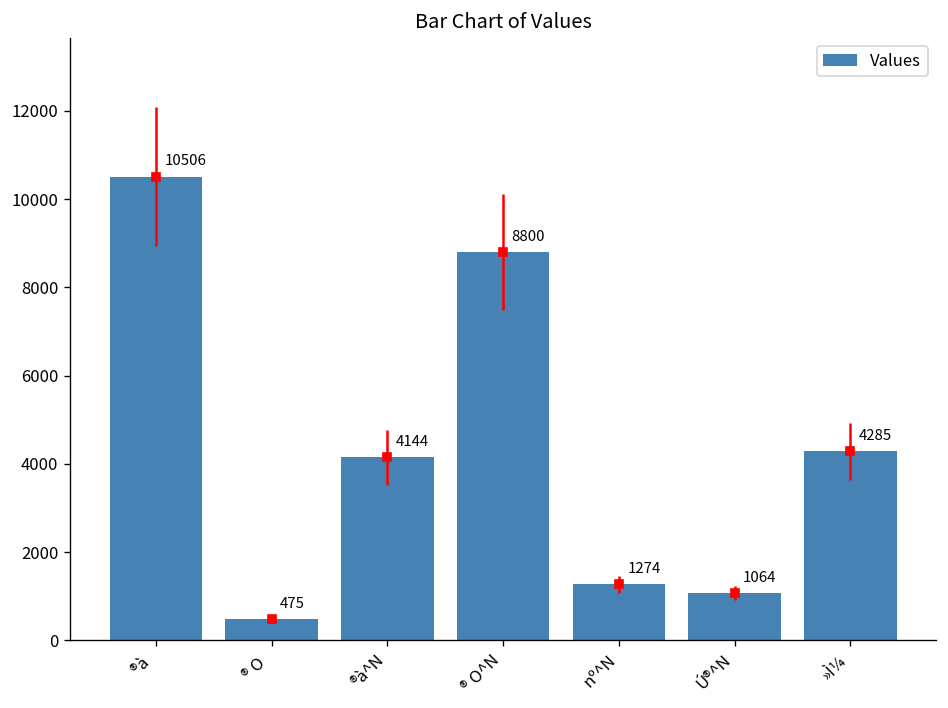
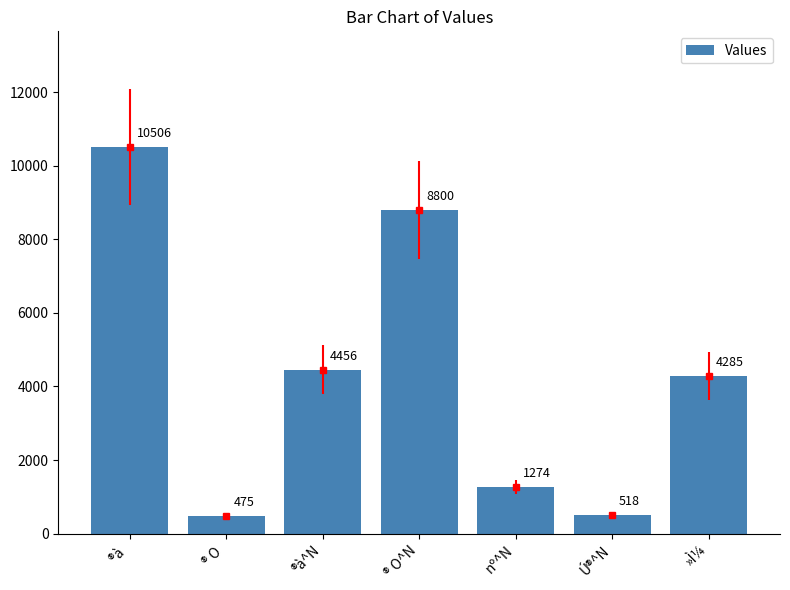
  {
    "®à": 10506,
    "® O": 475,
-   "®à^N": 4144,
+   "®à^N": 4456,
    "® O^N": 8800,
    "nº^N": 1274,
-   "Ú®^N": 1064,
+   "Ú®^N": 518,
    "»Ì¼": 4285
  }
